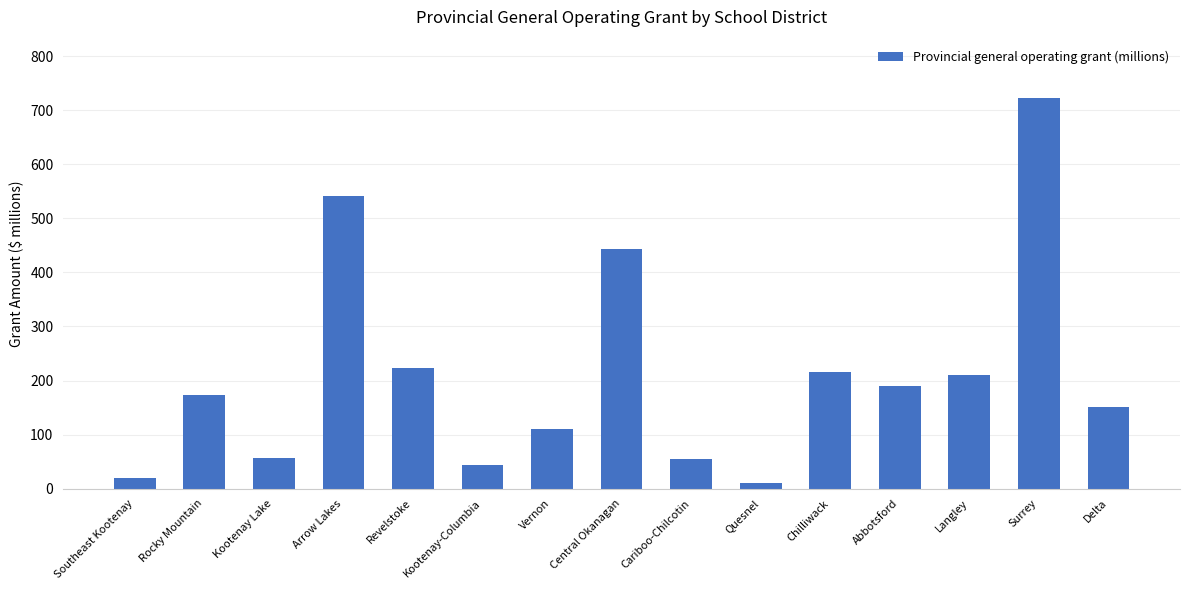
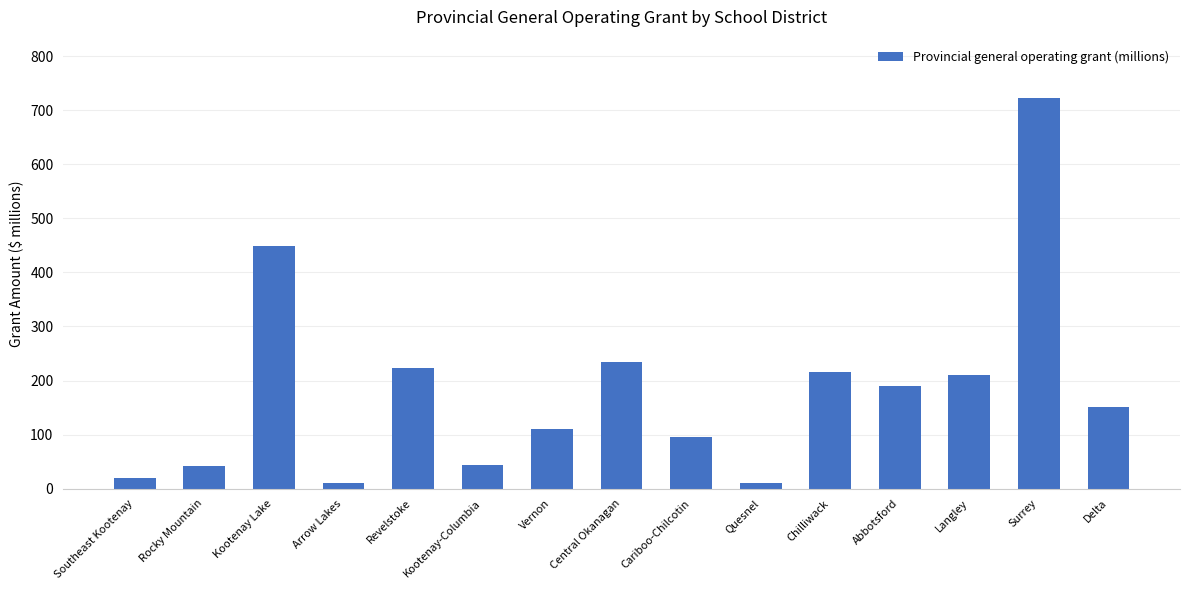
  {
    "Southeast Kootenay": 20,
-   "Rocky Mountain": 170,
-   "Kootenay Lake": 60,
-   "Arrow Lakes": 540,
+   "Rocky Mountain": 40,
+   "Kootenay Lake": 450,
+   "Arrow Lakes": 10,
    "Revelstoke": 220,
    "Kootenay-Columbia": 40,
    "Vernon": 110,
-   "Central Okanagan": 440,
-   "Cariboo-Chilcotin": 50,
+   "Central Okanagan": 230,
+   "Cariboo-Chilcotin": 100,
    "Quesnel": 10,
    "Chilliwack": 220,
    "Abbotsford": 190,
    "Langley": 210,
    "Surrey": 720,
    "Delta": 150
  }
